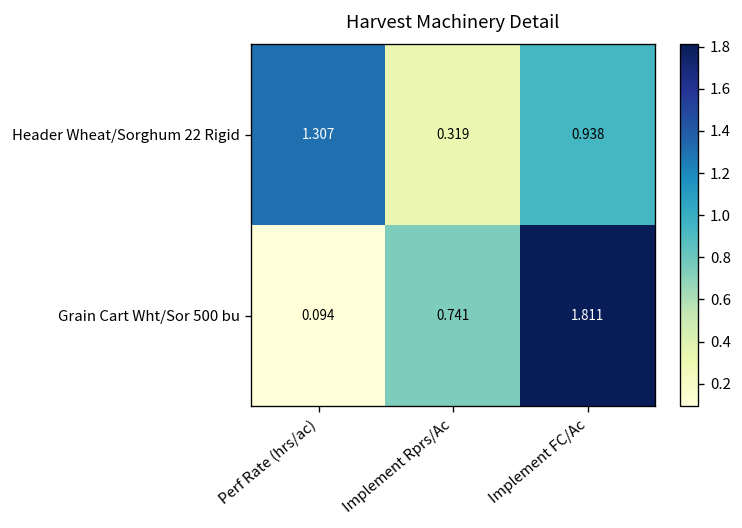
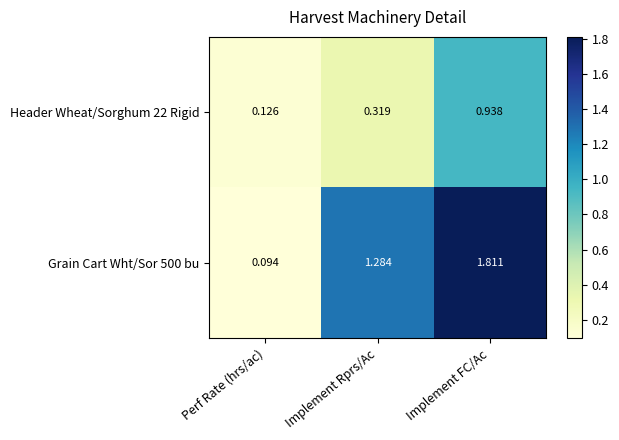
  {
    "Header Wheat/Sorghum 22 Rigid": {
-     "Perf Rate (hrs/ac)": 1.307,
+     "Perf Rate (hrs/ac)": 0.126,
      "Implement Rprs/Ac": 0.319,
      "Implement FC/Ac": 0.938
    },
    "Grain Cart Wht/Sor 500 bu": {
      "Perf Rate (hrs/ac)": 0.094,
-     "Implement Rprs/Ac": 0.741,
+     "Implement Rprs/Ac": 1.284,
      "Implement FC/Ac": 1.811
    }
  }
